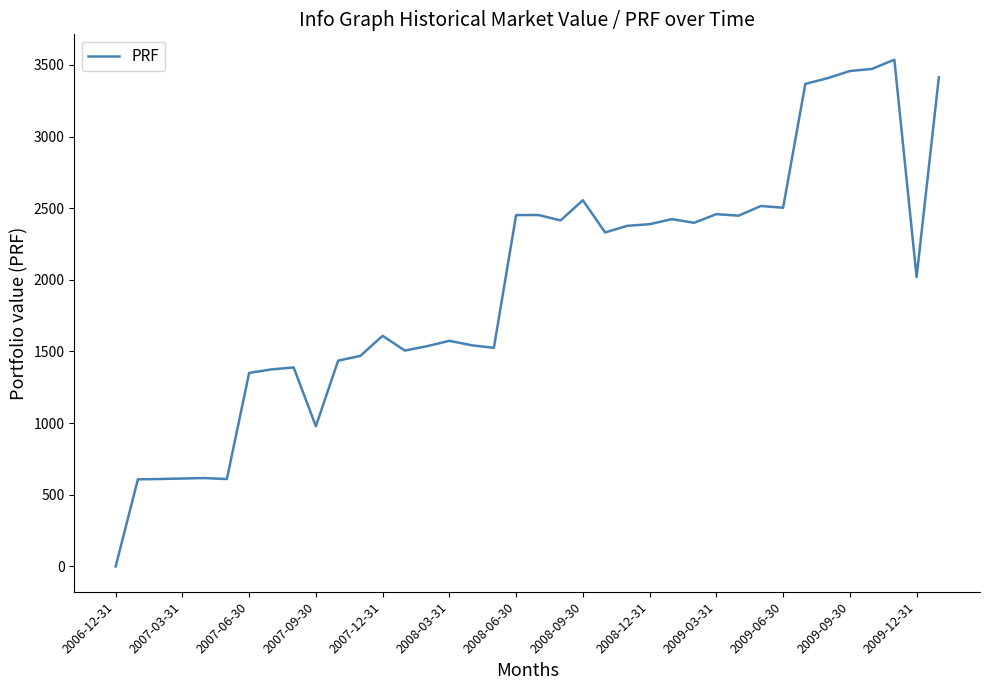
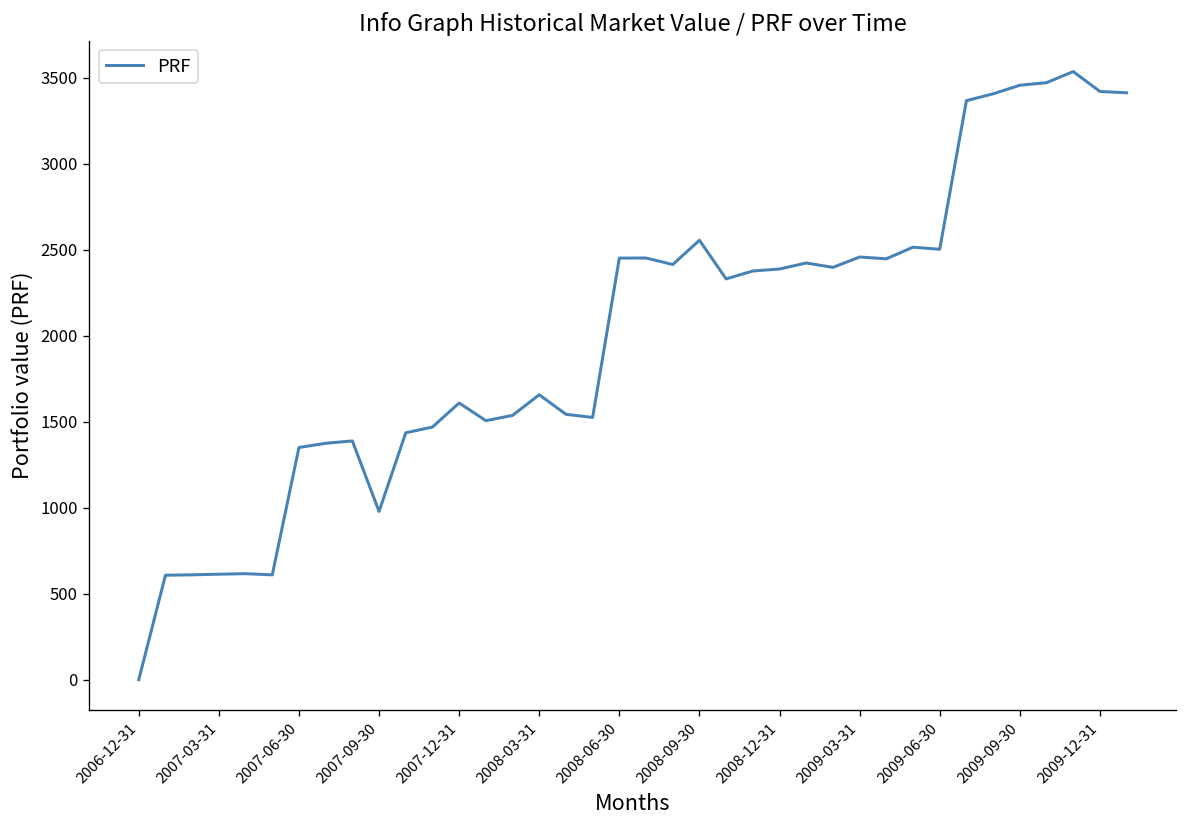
  {
    "2006-12-31": 0,
    "2007-03-31": 610,
    "2007-06-30": 1350,
    "2007-09-30": 980,
    "2007-12-31": 1610,
-   "2008-03-31": 1570,
+   "2008-03-31": 1660,
    "2008-06-30": 2450,
    "2008-09-30": 2560,
    "2008-12-31": 2390,
    "2009-03-31": 2460,
    "2009-06-30": 2500,
    "2009-09-30": 3460,
-   "2009-12-31": 2020
+   "2009-12-31": 3420
  }
